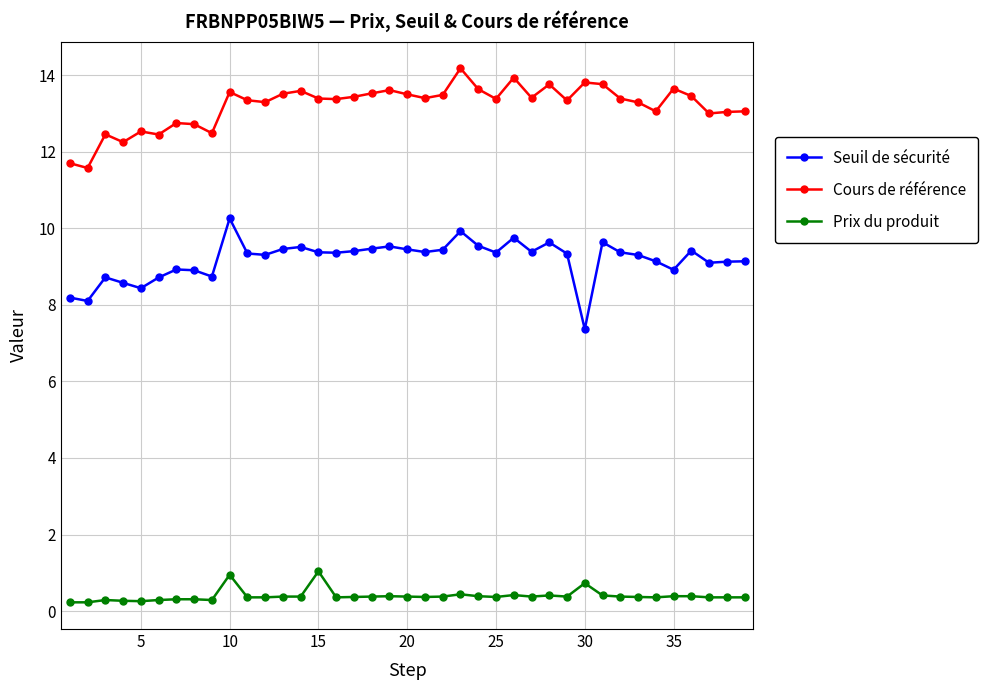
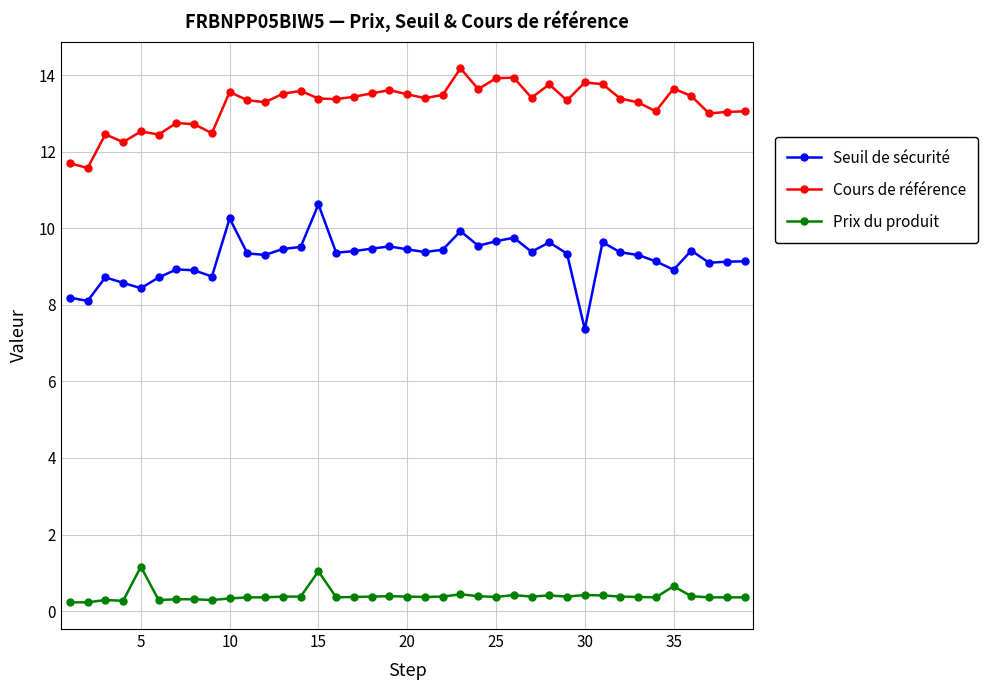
  {
    "Seuil de sécurité": {
      "5": 8.4,
      "10": 10.3,
-     "15": 9.4,
+     "15": 10.6,
      "20": 9.5,
-     "25": 9.4,
+     "25": 9.7,
      "30": 7.4,
      "35": 8.9
    },
    "Cours de référence": {
      "5": 12.5,
      "10": 13.6,
      "15": 13.4,
      "20": 13.5,
-     "25": 13.4,
+     "25": 13.9,
      "30": 13.8,
      "35": 13.7
    },
    "Prix du produit": {
-     "5": 0.3,
-     "10": 1.0,
+     "5": 1.2,
+     "10": 0.3,
      "15": 1.0,
      "20": 0.4,
      "25": 0.4,
-     "30": 0.7,
-     "35": 0.4
+     "30": 0.4,
+     "35": 0.7
    }
  }
